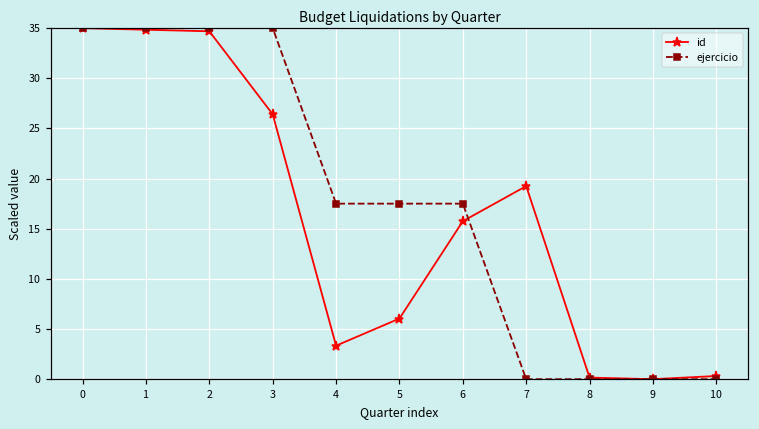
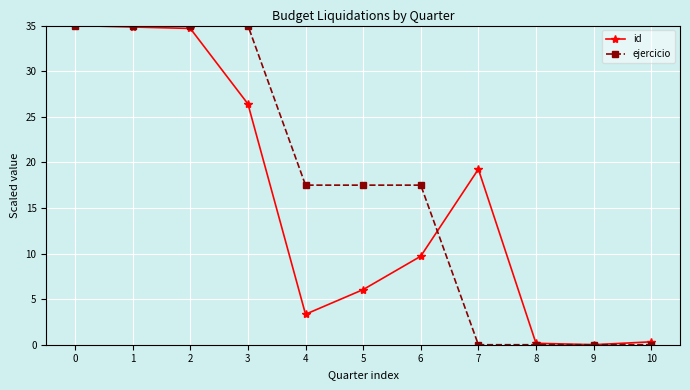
  {
    "id": {
      "2": 35,
      "3": 26,
      "4": 3,
      "5": 6,
-     "6": 16,
+     "6": 10,
      "7": 19,
      "10": 0
    },
    "ejercicio": {
      "2": 35,
      "3": 35,
      "4": 18,
      "5": 18,
      "6": 18,
      "7": 0,
      "10": 0
    }
  }
